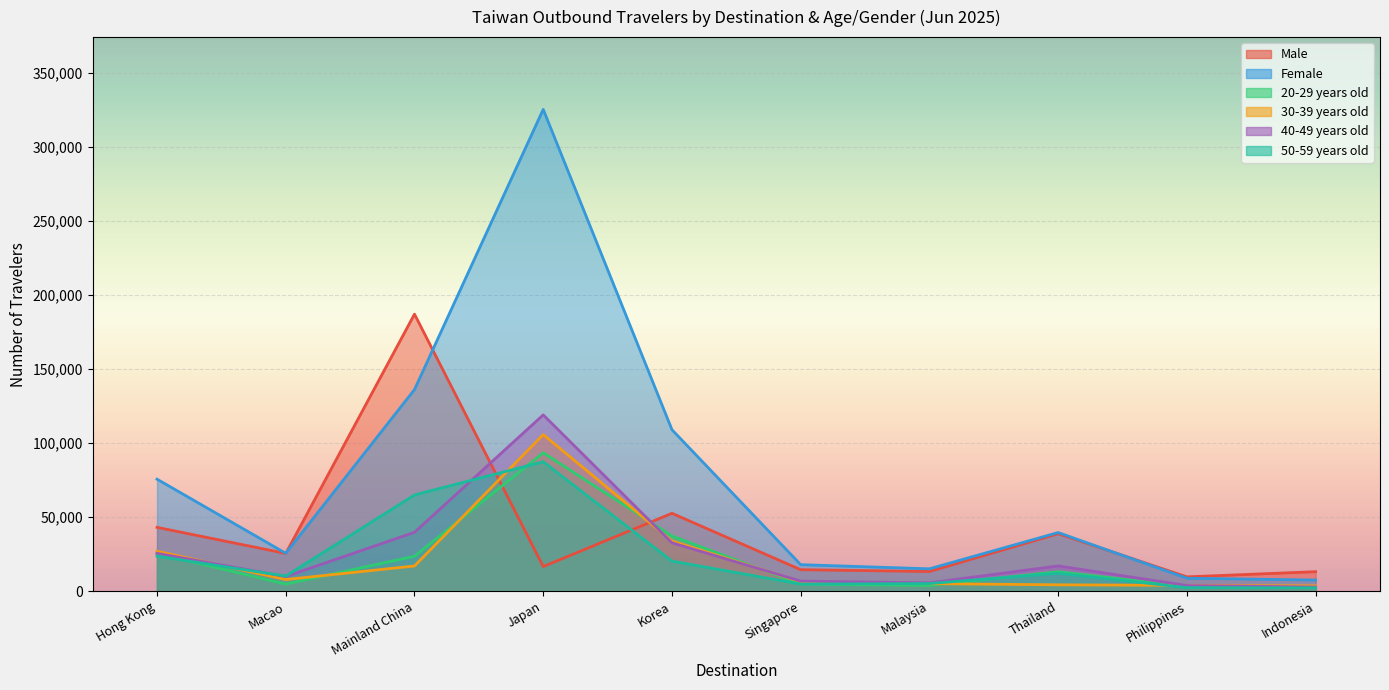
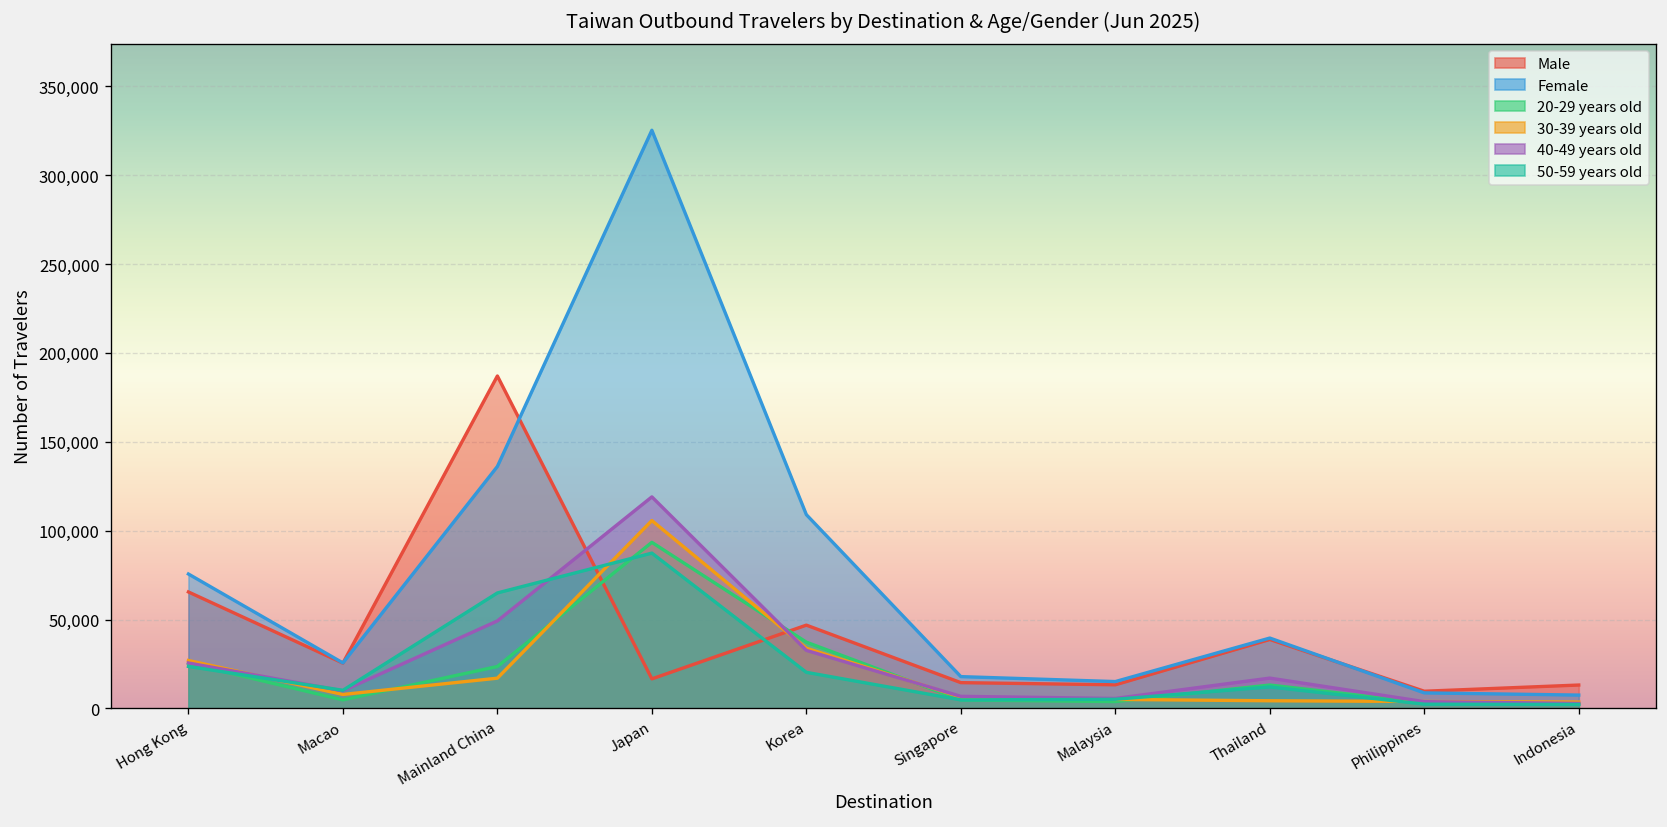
  {
    "Male": {
-     "Hong Kong": "43,000",
+     "Hong Kong": "66,000",
      "Mainland China": "187,000",
      "Japan": "17,000",
-     "Korea": "53,000",
+     "Korea": "47,000",
      "Singapore": "15,000",
      "Malaysia": "13,000",
      "Indonesia": "13,000"
    },
    "30-39 years old": {
      "Macao": "8,000",
      "Mainland China": "17,000",
      "Japan": "106,000",
      "Thailand": "4,000"
    },
    "40-49 years old": {
-     "Mainland China": "40,000",
+     "Mainland China": "49,000",
      "Japan": "119,000",
      "Thailand": "17,000"
    }
  }
